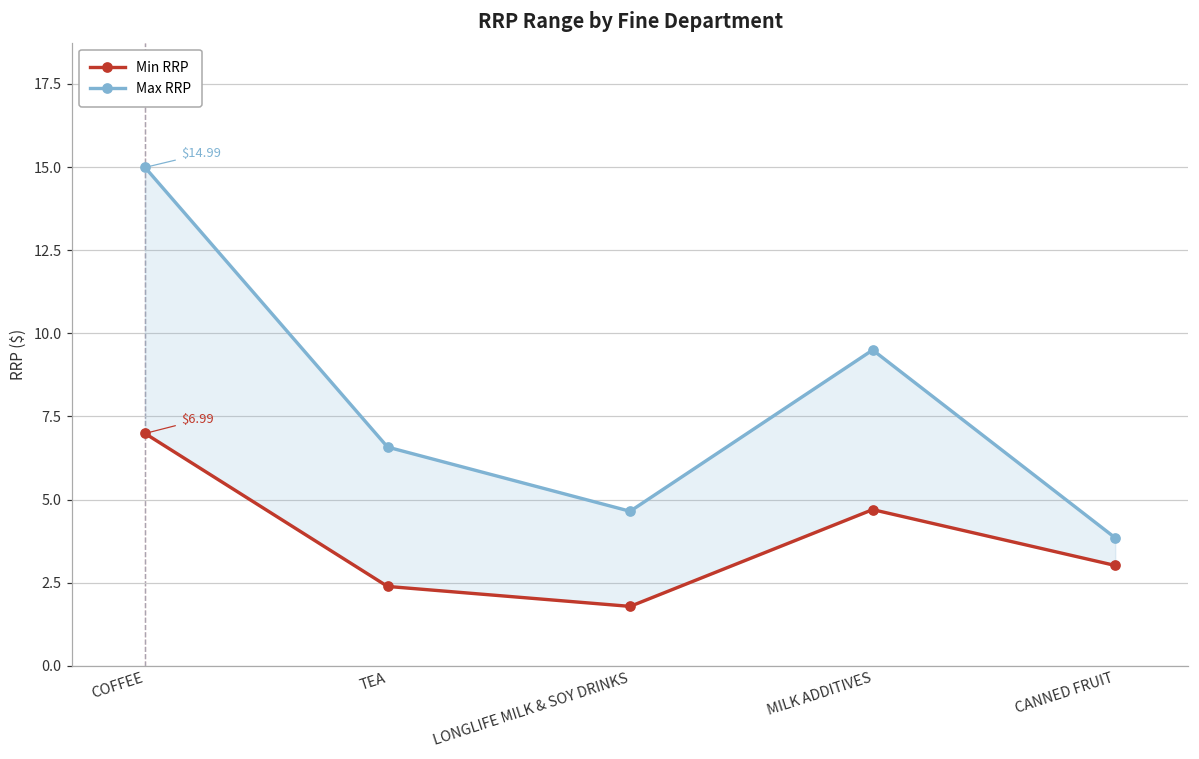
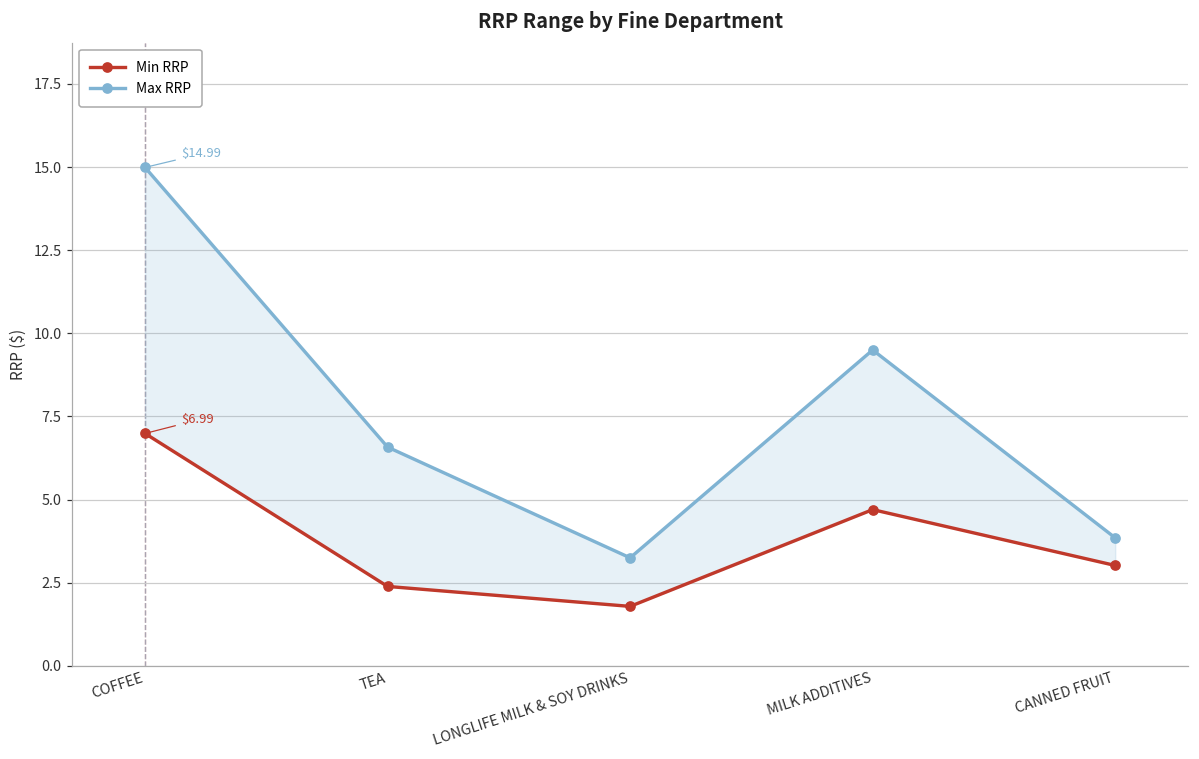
  {
    "Min RRP": {
      "COFFEE": "$6.99"
    },
    "Max RRP": {
      "TEA": "6.6",
-     "LONGLIFE MILK & SOY DRINKS": "4.7",
+     "LONGLIFE MILK & SOY DRINKS": "3.3",
      "MILK ADDITIVES": "9.5",
      "CANNED FRUIT": "3.9"
    }
  }
